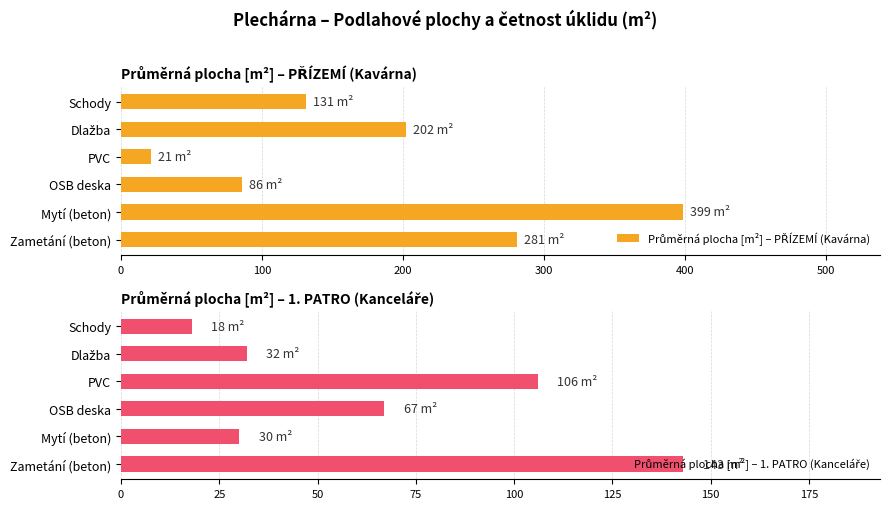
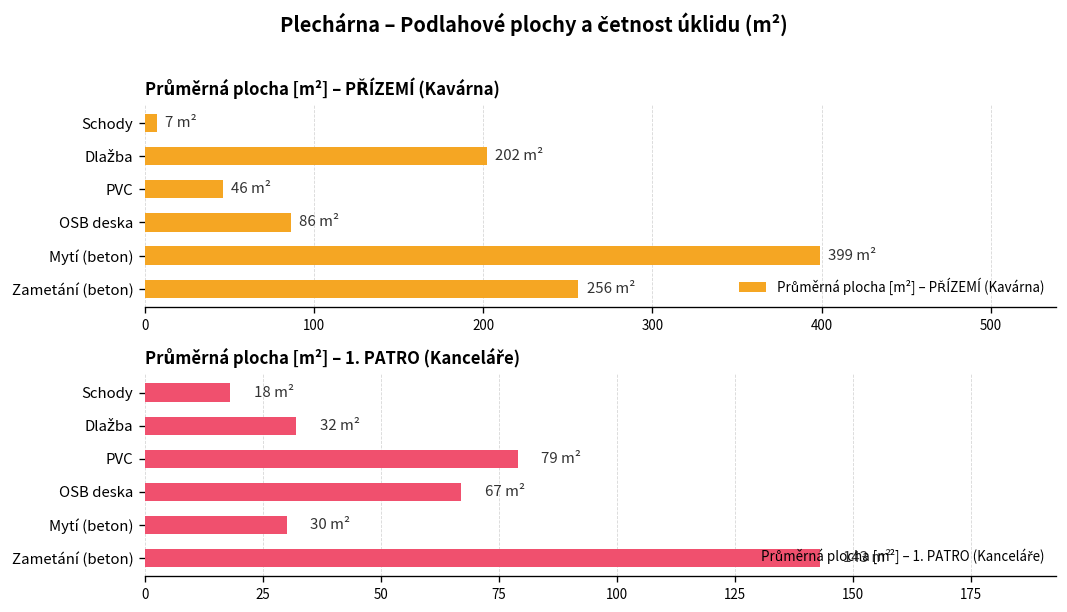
  {
    "Průměrná plocha [m²] – PŘÍZEMÍ (Kavárna)": {
-     "Schody": 131,
+     "Schody": 7,
      "Dlažba": 202,
-     "PVC": 21,
+     "PVC": 46,
      "OSB deska": 86,
      "Mytí (beton)": 399,
-     "Zametání (beton)": 281
+     "Zametání (beton)": 256
    },
    "Průměrná plocha [m²] – 1. PATRO (Kanceláře)": {
      "Schody": 18,
      "Dlažba": 32,
-     "PVC": 106,
+     "PVC": 79,
      "OSB deska": 67,
      "Mytí (beton)": 30,
      "Zametání (beton)": 143
    }
  }
